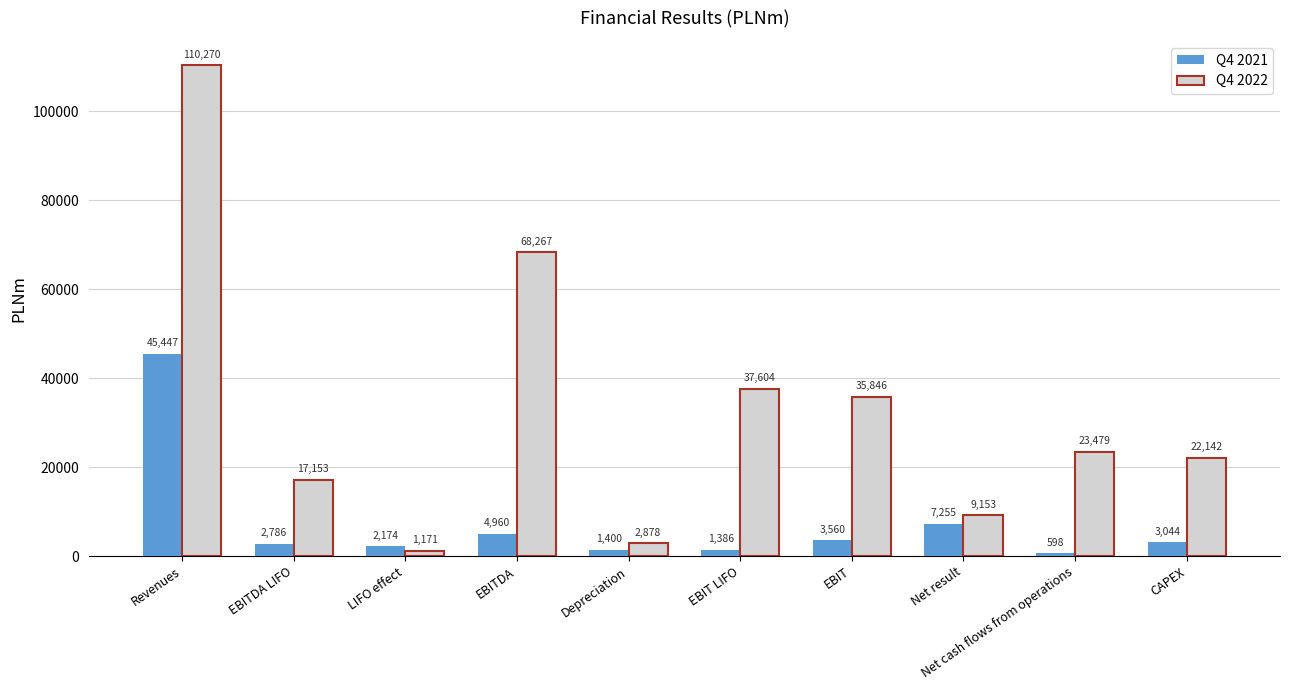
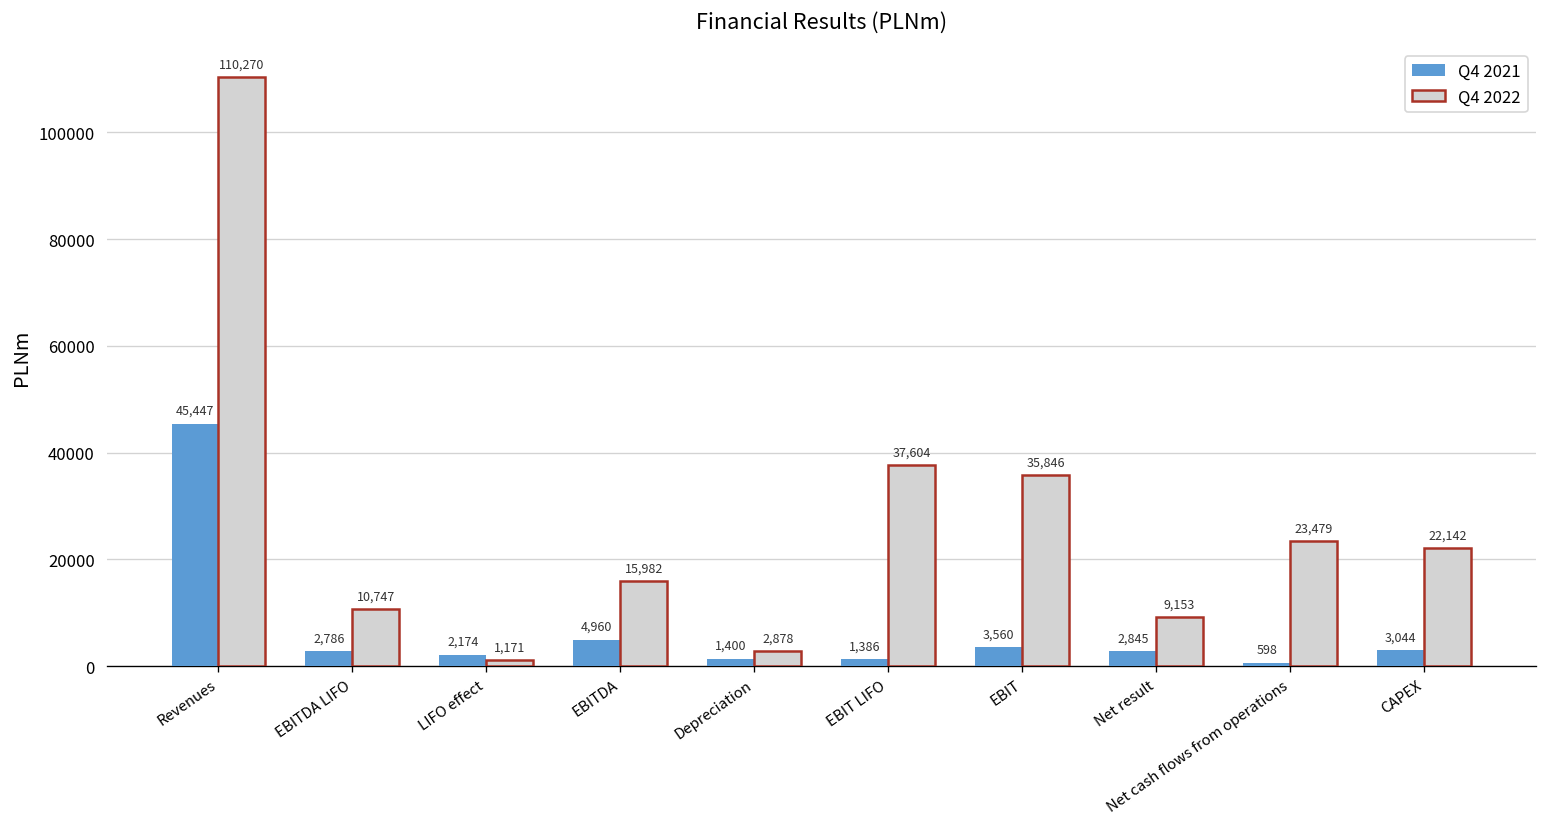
  {
    "Q4 2021": {
      "Revenues": "45,447",
      "EBITDA LIFO": "2,786",
      "LIFO effect": "2,174",
      "EBITDA": "4,960",
      "Depreciation": "1,400",
      "EBIT LIFO": "1,386",
      "EBIT": "3,560",
-     "Net result": "7,255",
+     "Net result": "2,845",
      "Net cash flows from operations": "598",
      "CAPEX": "3,044"
    },
    "Q4 2022": {
      "Revenues": "110,270",
-     "EBITDA LIFO": "17,153",
+     "EBITDA LIFO": "10,747",
      "LIFO effect": "1,171",
-     "EBITDA": "68,267",
+     "EBITDA": "15,982",
      "Depreciation": "2,878",
      "EBIT LIFO": "37,604",
      "EBIT": "35,846",
      "Net result": "9,153",
      "Net cash flows from operations": "23,479",
      "CAPEX": "22,142"
    }
  }
